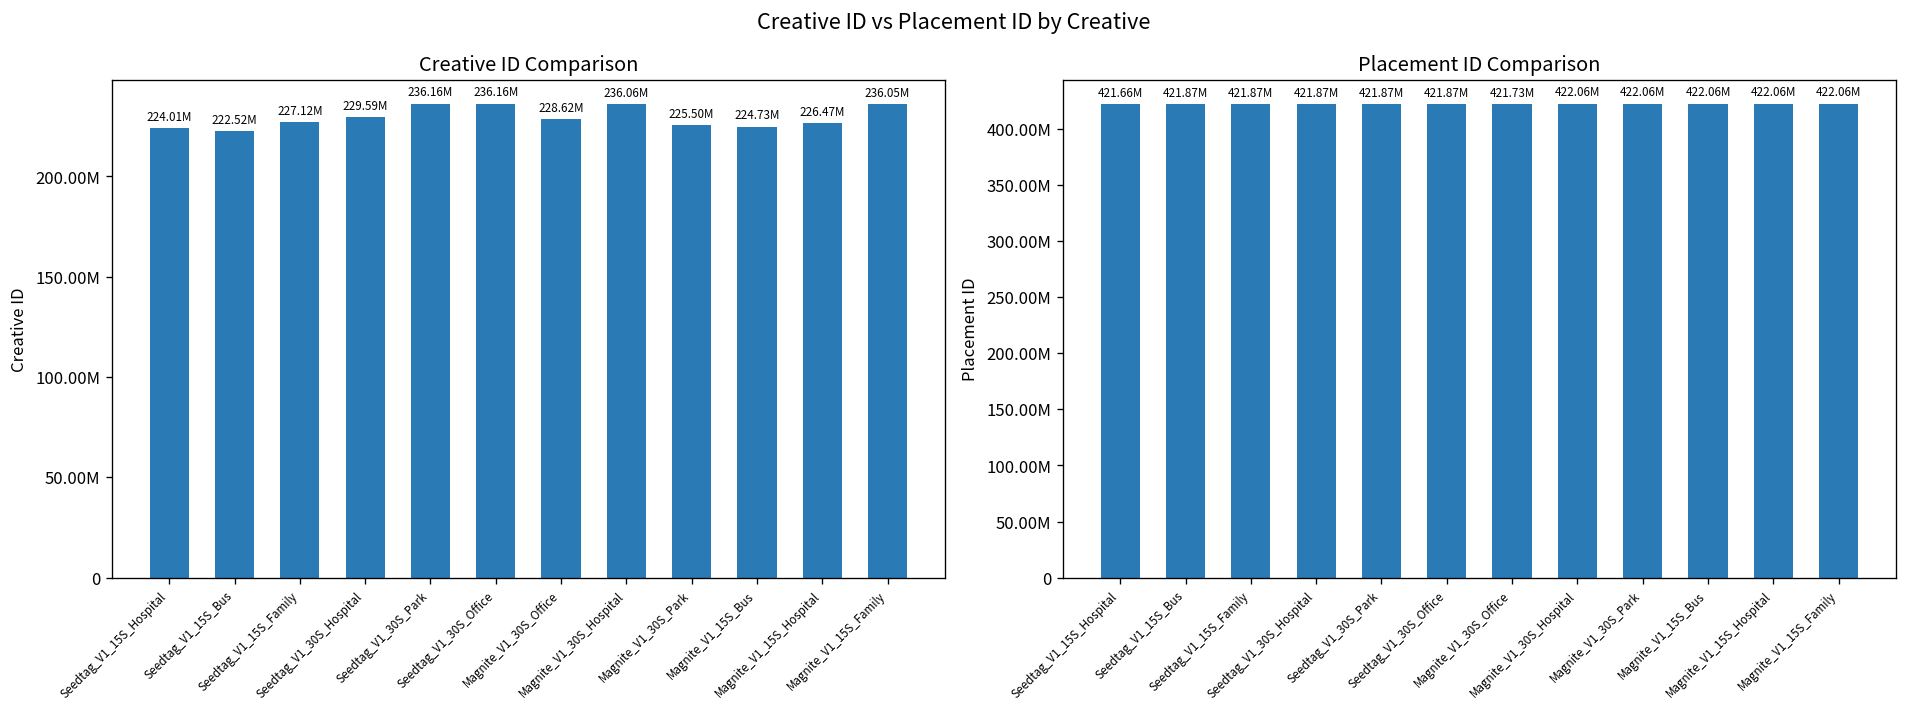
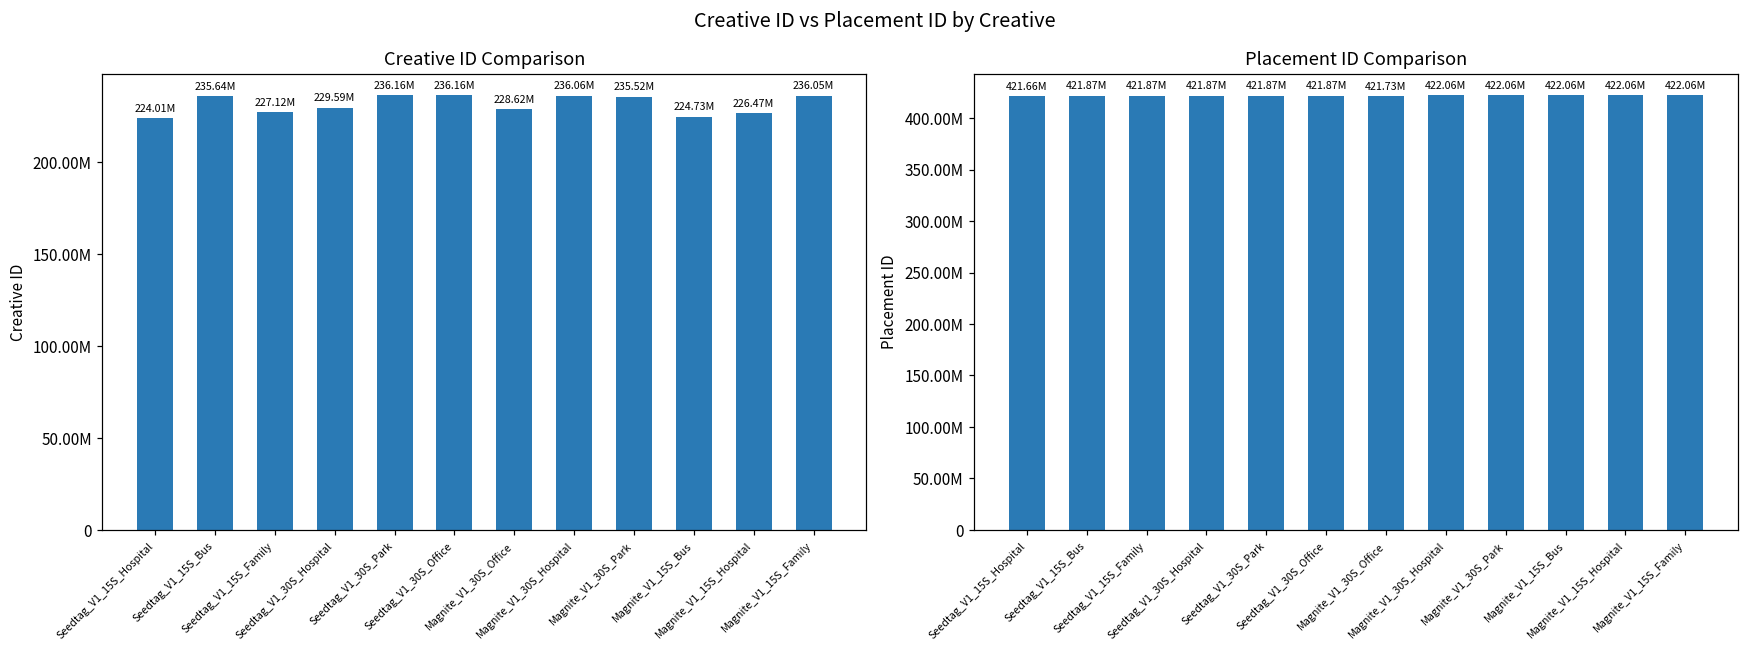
  {
    "Creative ID Comparison": {
      "Seedtag_V1_15S_Hospital": "224.01M",
-     "Seedtag_V1_15S_Bus": "222.52M",
+     "Seedtag_V1_15S_Bus": "235.64M",
      "Seedtag_V1_15S_Family": "227.12M",
      "Seedtag_V1_30S_Hospital": "229.59M",
      "Seedtag_V1_30S_Park": "236.16M",
      "Seedtag_V1_30S_Office": "236.16M",
      "Magnite_V1_30S_Office": "228.62M",
      "Magnite_V1_30S_Hospital": "236.06M",
-     "Magnite_V1_30S_Park": "225.50M",
+     "Magnite_V1_30S_Park": "235.52M",
      "Magnite_V1_15S_Bus": "224.73M",
      "Magnite_V1_15S_Hospital": "226.47M",
      "Magnite_V1_15S_Family": "236.05M"
    },
    "Placement ID Comparison": {
      "Seedtag_V1_15S_Hospital": "421.66M",
      "Seedtag_V1_15S_Bus": "421.87M",
      "Seedtag_V1_15S_Family": "421.87M",
      "Seedtag_V1_30S_Hospital": "421.87M",
      "Seedtag_V1_30S_Park": "421.87M",
      "Seedtag_V1_30S_Office": "421.87M",
      "Magnite_V1_30S_Office": "421.73M",
      "Magnite_V1_30S_Hospital": "422.06M",
      "Magnite_V1_30S_Park": "422.06M",
      "Magnite_V1_15S_Bus": "422.06M",
      "Magnite_V1_15S_Hospital": "422.06M",
      "Magnite_V1_15S_Family": "422.06M"
    }
  }
